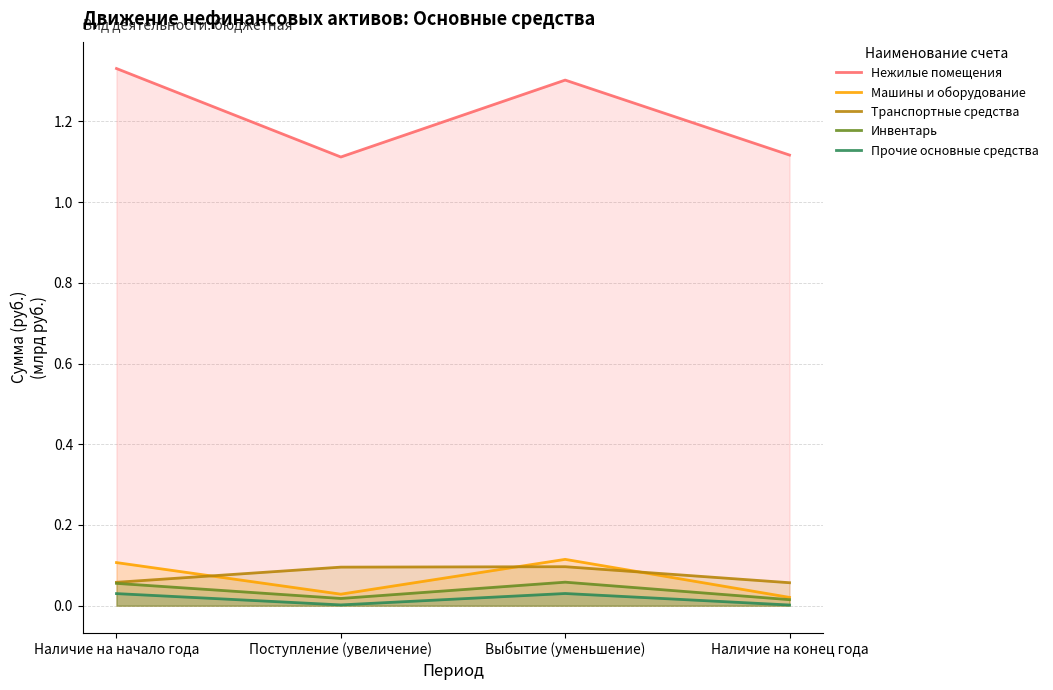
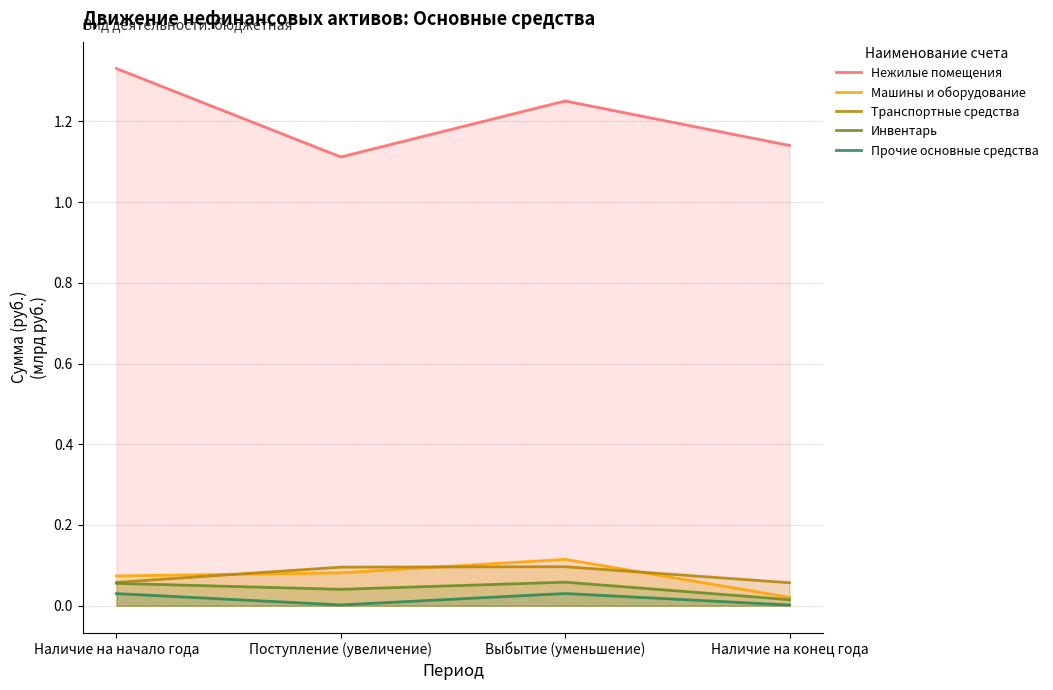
  {
    "Нежилые помещения": {
      "Наличие на начало года": 1.33,
      "Поступление (увеличение)": 1.11,
-     "Выбытие (уменьшение)": 1.30,
-     "Наличие на конец года": 1.12
+     "Выбытие (уменьшение)": 1.25,
+     "Наличие на конец года": 1.14
    },
    "Машины и оборудование": {
-     "Наличие на начало года": 0.11,
-     "Поступление (увеличение)": 0.03,
+     "Наличие на начало года": 0.07,
+     "Поступление (увеличение)": 0.08,
      "Выбытие (уменьшение)": 0.11
    },
    "Транспортные средства": {
      "Поступление (увеличение)": 0.10,
      "Выбытие (уменьшение)": 0.10,
      "Наличие на конец года": 0.06
    },
    "Инвентарь": {
-     "Поступление (увеличение)": 0.02,
+     "Поступление (увеличение)": 0.04,
      "Выбытие (уменьшение)": 0.06
    },
    "Прочие основные средства": {
      "Наличие на начало года": 0.03,
      "Поступление (увеличение)": 0.00,
      "Выбытие (уменьшение)": 0.03,
      "Наличие на конец года": 0.00
    }
  }
